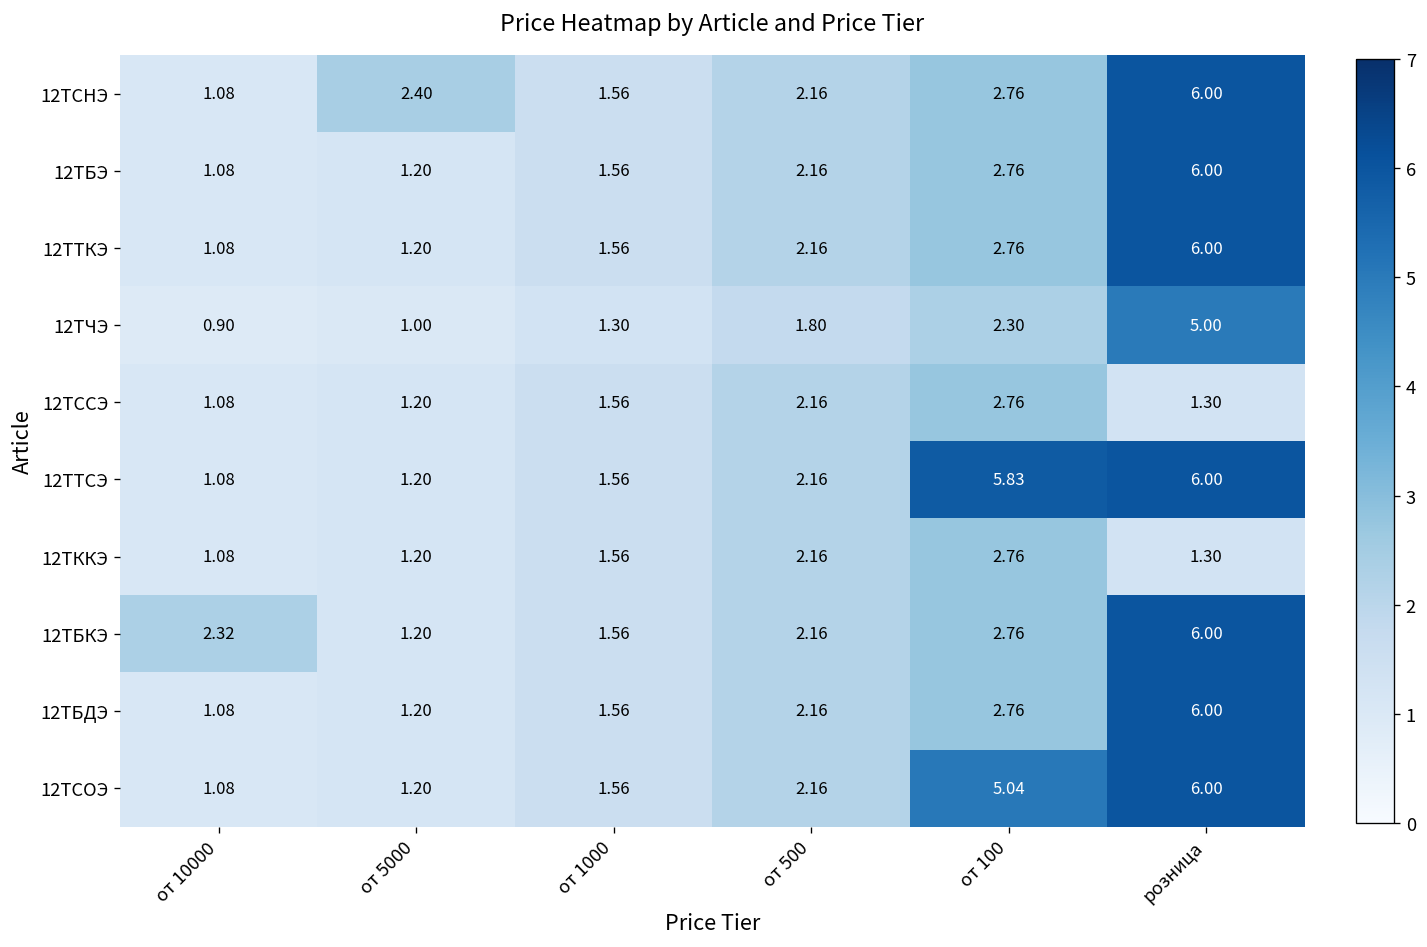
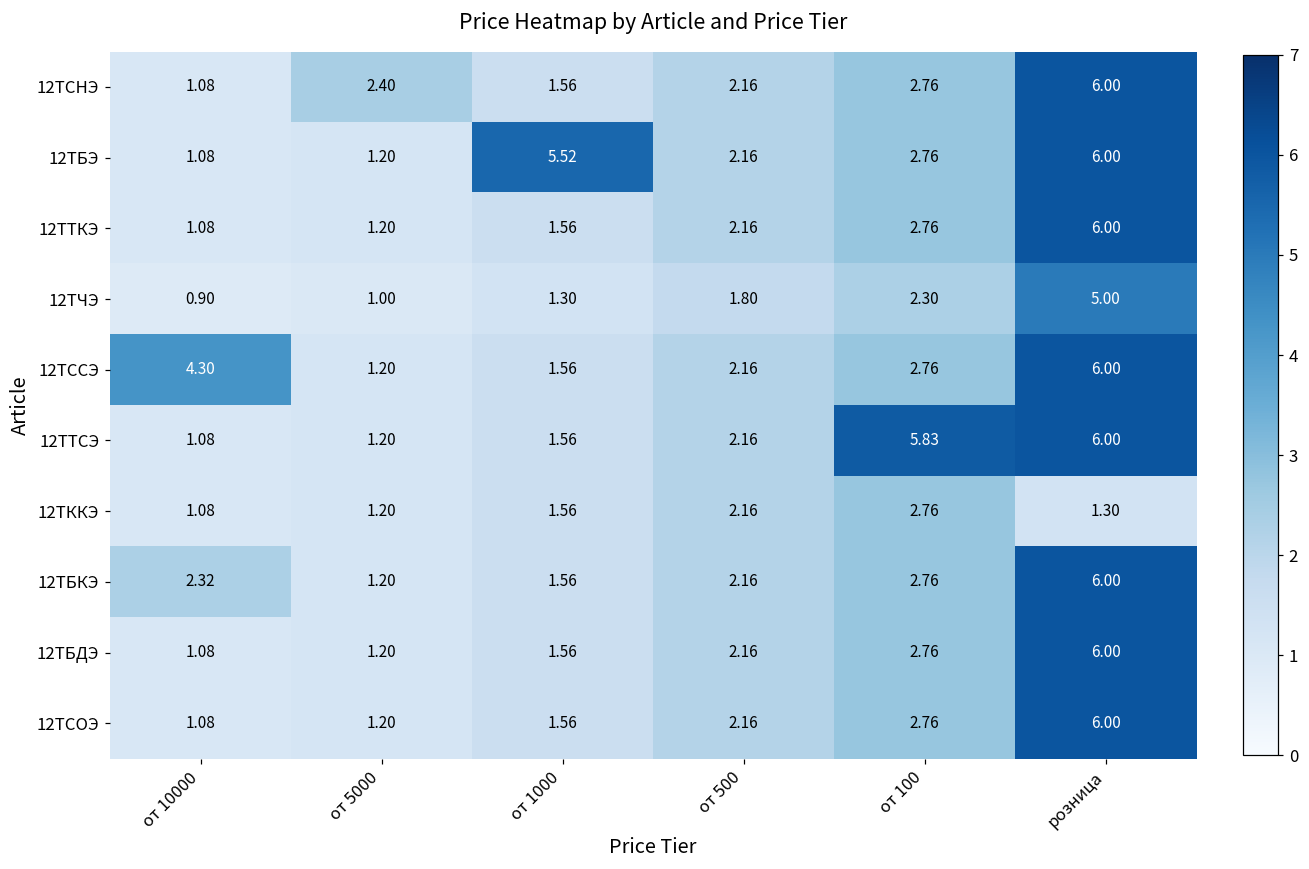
  {
    "12ТСНЭ": {
      "от 10000": 1.08,
      "от 5000": 2.40,
      "от 1000": 1.56,
      "от 500": 2.16,
      "от 100": 2.76,
      "розница": 6.00
    },
    "12ТБЭ": {
      "от 10000": 1.08,
      "от 5000": 1.20,
-     "от 1000": 1.56,
+     "от 1000": 5.52,
      "от 500": 2.16,
      "от 100": 2.76,
      "розница": 6.00
    },
    "12ТТКЭ": {
      "от 10000": 1.08,
      "от 5000": 1.20,
      "от 1000": 1.56,
      "от 500": 2.16,
      "от 100": 2.76,
      "розница": 6.00
    },
    "12ТЧЭ": {
      "от 10000": 0.90,
      "от 5000": 1.00,
      "от 1000": 1.30,
      "от 500": 1.80,
      "от 100": 2.30,
      "розница": 5.00
    },
    "12ТССЭ": {
-     "от 10000": 1.08,
+     "от 10000": 4.30,
      "от 5000": 1.20,
      "от 1000": 1.56,
      "от 500": 2.16,
      "от 100": 2.76,
-     "розница": 1.30
+     "розница": 6.00
    },
    "12ТТСЭ": {
      "от 10000": 1.08,
      "от 5000": 1.20,
      "от 1000": 1.56,
      "от 500": 2.16,
      "от 100": 5.83,
      "розница": 6.00
    },
    "12ТККЭ": {
      "от 10000": 1.08,
      "от 5000": 1.20,
      "от 1000": 1.56,
      "от 500": 2.16,
      "от 100": 2.76,
      "розница": 1.30
    },
    "12ТБКЭ": {
      "от 10000": 2.32,
      "от 5000": 1.20,
      "от 1000": 1.56,
      "от 500": 2.16,
      "от 100": 2.76,
      "розница": 6.00
    },
    "12ТБДЭ": {
      "от 10000": 1.08,
      "от 5000": 1.20,
      "от 1000": 1.56,
      "от 500": 2.16,
      "от 100": 2.76,
      "розница": 6.00
    },
    "12ТСОЭ": {
      "от 10000": 1.08,
      "от 5000": 1.20,
      "от 1000": 1.56,
      "от 500": 2.16,
-     "от 100": 5.04,
+     "от 100": 2.76,
      "розница": 6.00
    }
  }
